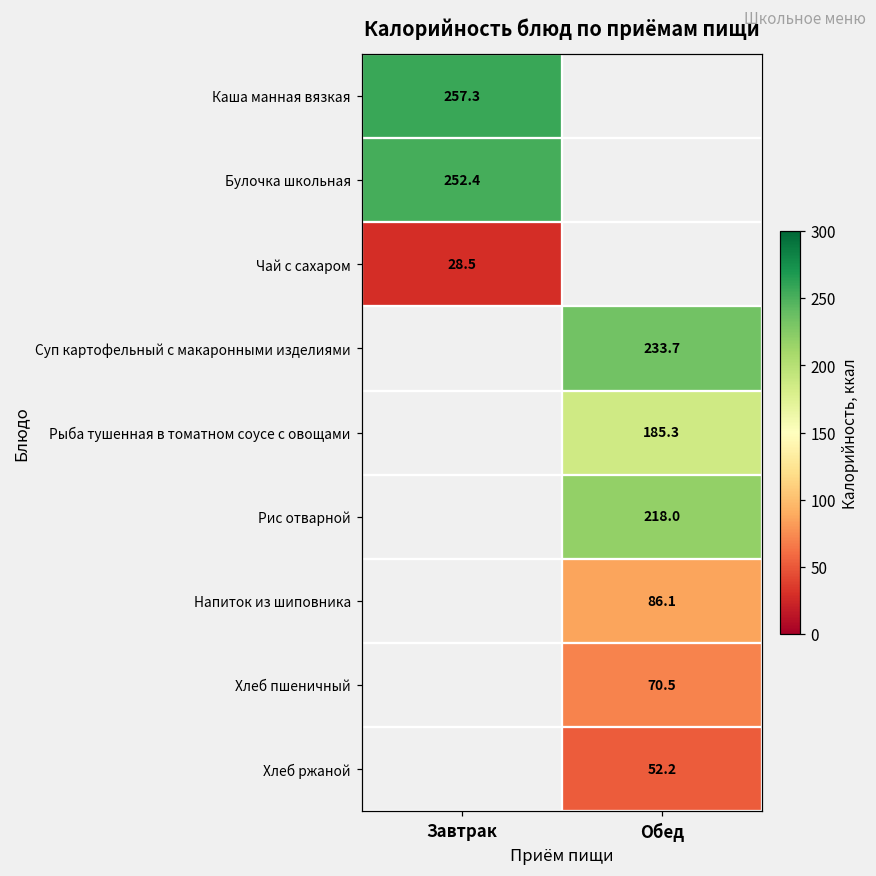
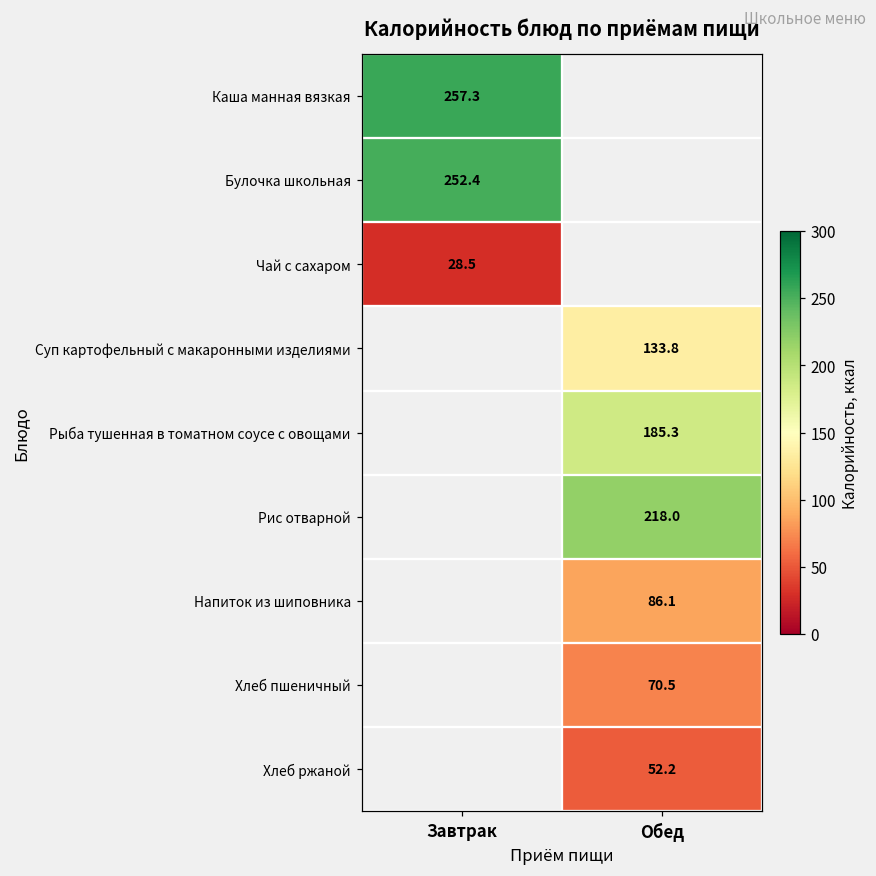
  {
    "Каша манная вязкая": {
      "Завтрак": 257.3
    },
    "Булочка школьная": {
      "Завтрак": 252.4
    },
    "Чай с сахаром": {
      "Завтрак": 28.5
    },
    "Суп картофельный с макаронными изделиями": {
-     "Обед": 233.7
+     "Обед": 133.8
    },
    "Рыба тушенная в томатном соусе с овощами": {
      "Обед": 185.3
    },
    "Рис отварной": {
      "Обед": 218.0
    },
    "Напиток из шиповника": {
      "Обед": 86.1
    },
    "Хлеб пшеничный": {
      "Обед": 70.5
    },
    "Хлеб ржаной": {
      "Обед": 52.2
    }
  }
